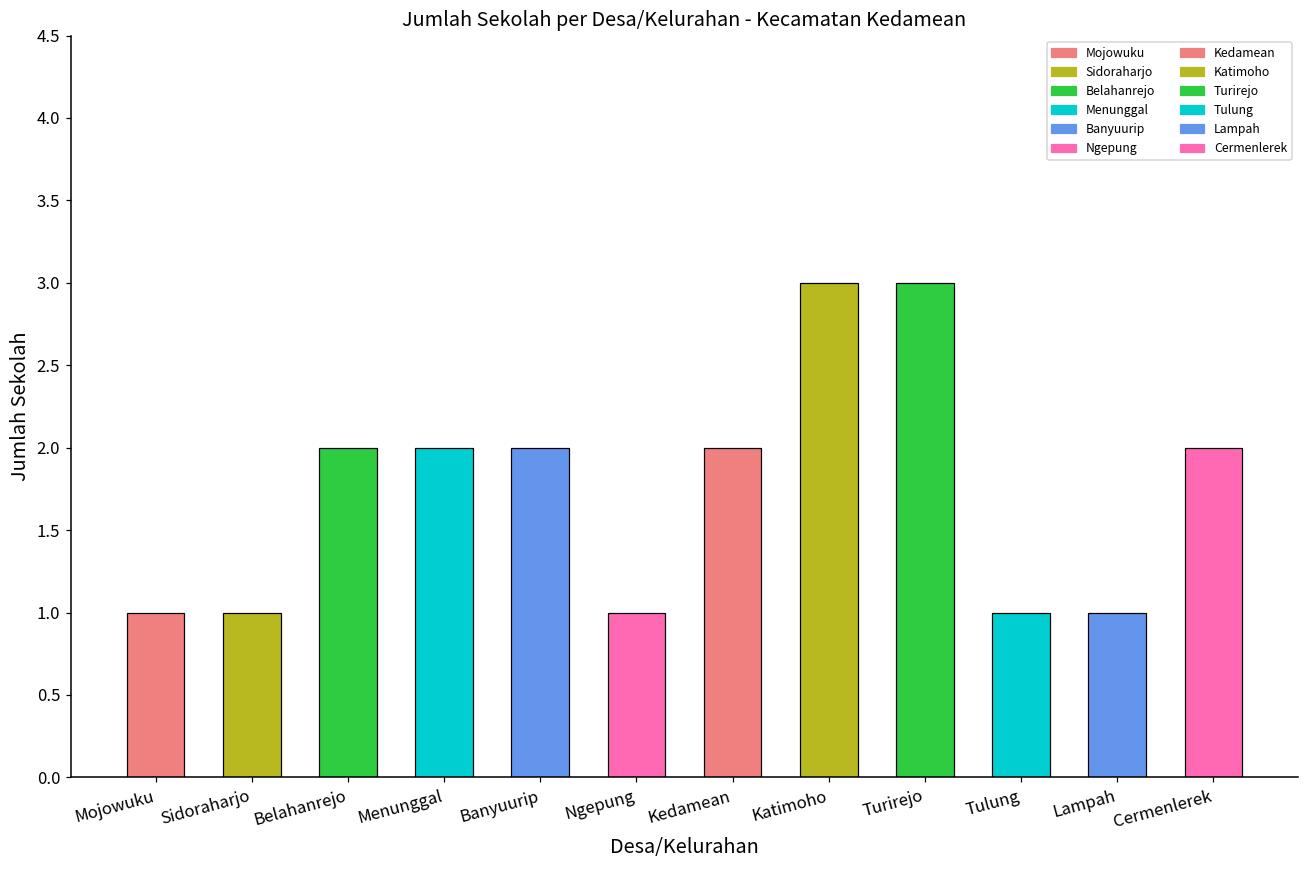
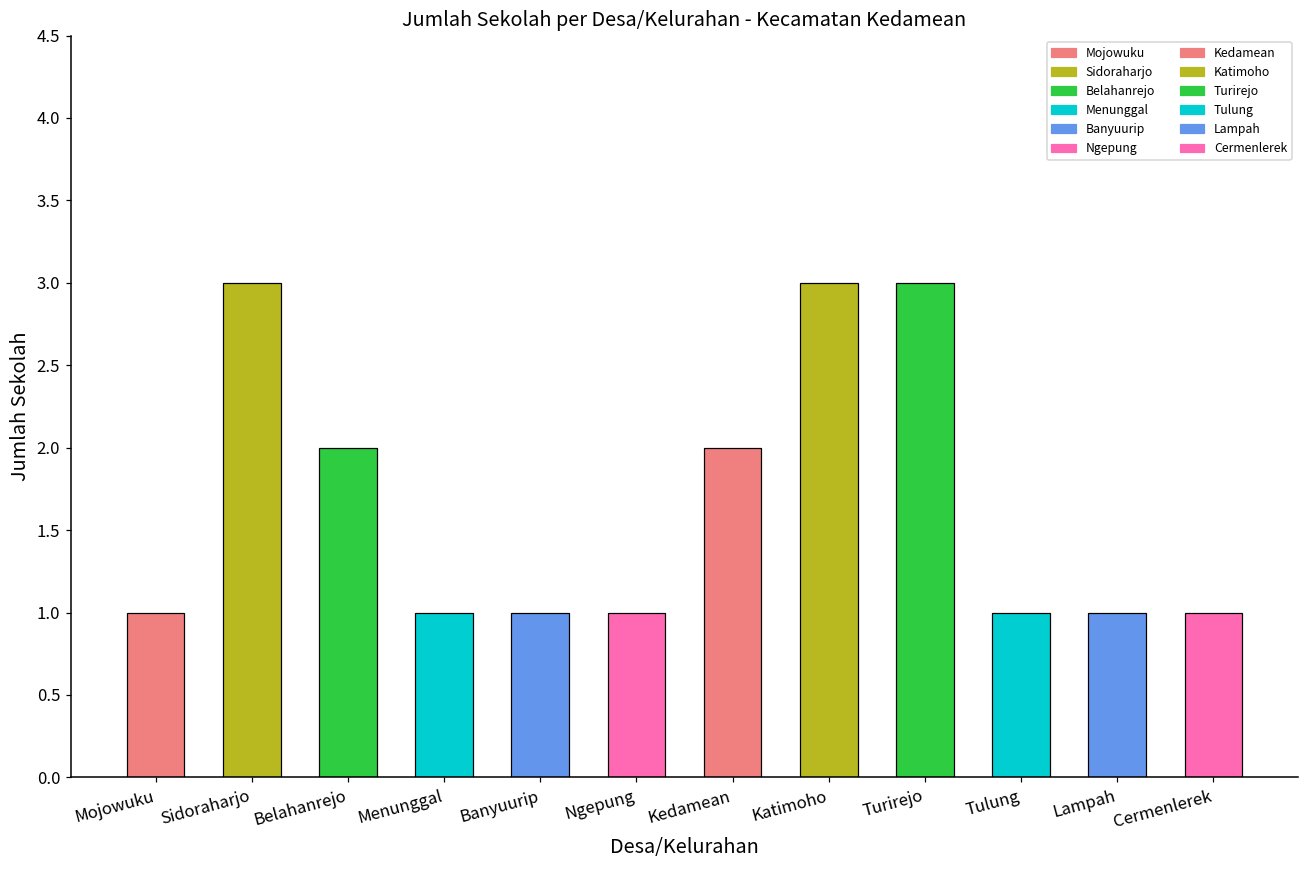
  {
    "Mojowuku": 1,
-   "Sidoraharjo": 1,
+   "Sidoraharjo": 3,
    "Belahanrejo": 2,
-   "Menunggal": 2,
-   "Banyuurip": 2,
+   "Menunggal": 1,
+   "Banyuurip": 1,
    "Ngepung": 1,
    "Kedamean": 2,
    "Katimoho": 3,
    "Turirejo": 3,
    "Tulung": 1,
    "Lampah": 1,
-   "Cermenlerek": 2
+   "Cermenlerek": 1
  }
